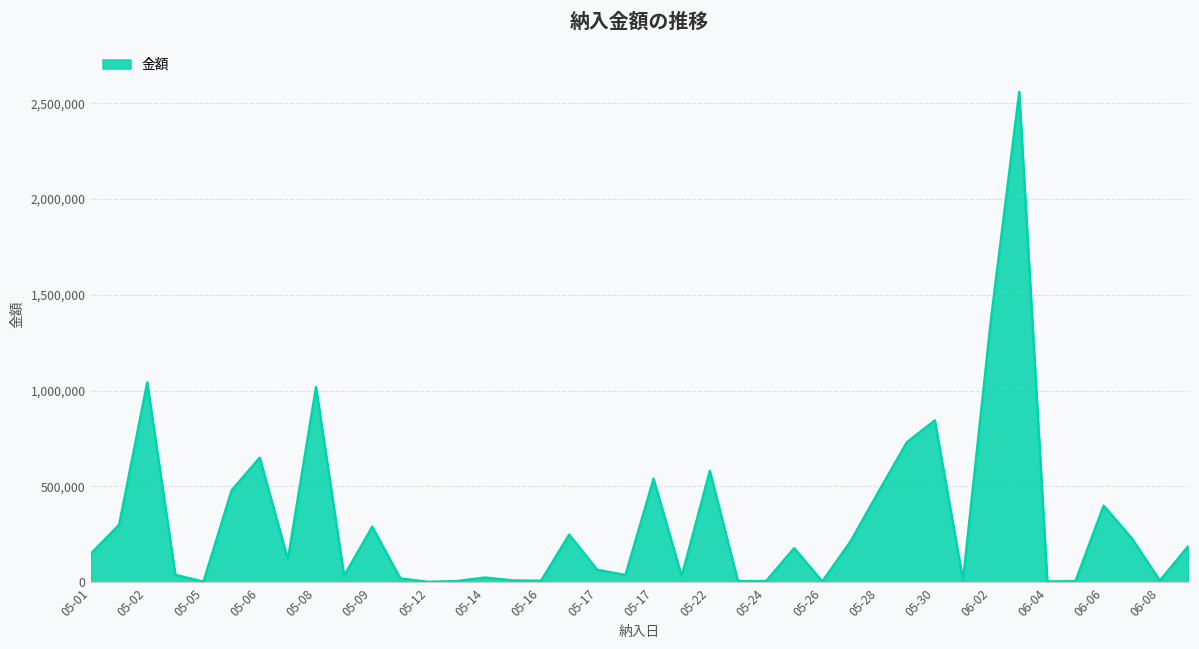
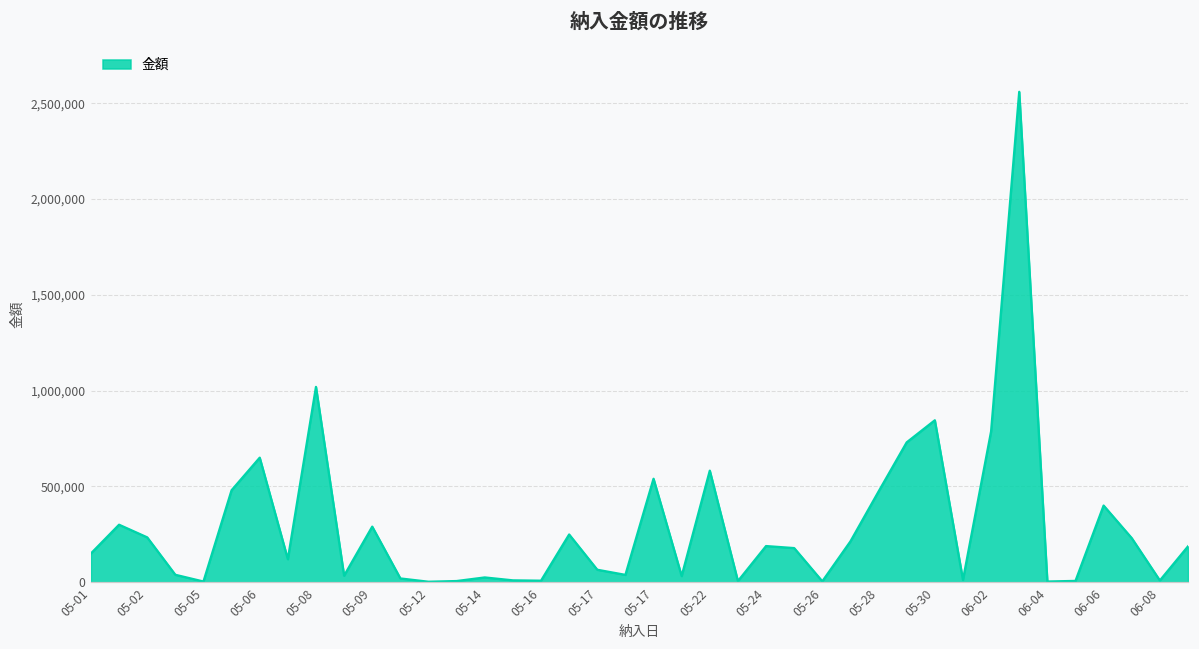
  {
-   "05-02": "1,040,000",
+   "05-02": "230,000",
    "05-06": "650,000",
    "05-08": "1,020,000",
    "05-12": "0",
    "05-16": "10,000",
    "05-22": "580,000",
-   "05-24": "10,000",
+   "05-24": "190,000",
    "05-26": "0",
    "05-28": "470,000",
    "05-30": "850,000",
-   "06-02": "1,380,000",
+   "06-02": "790,000",
    "06-04": "0",
    "06-08": "10,000"
  }
